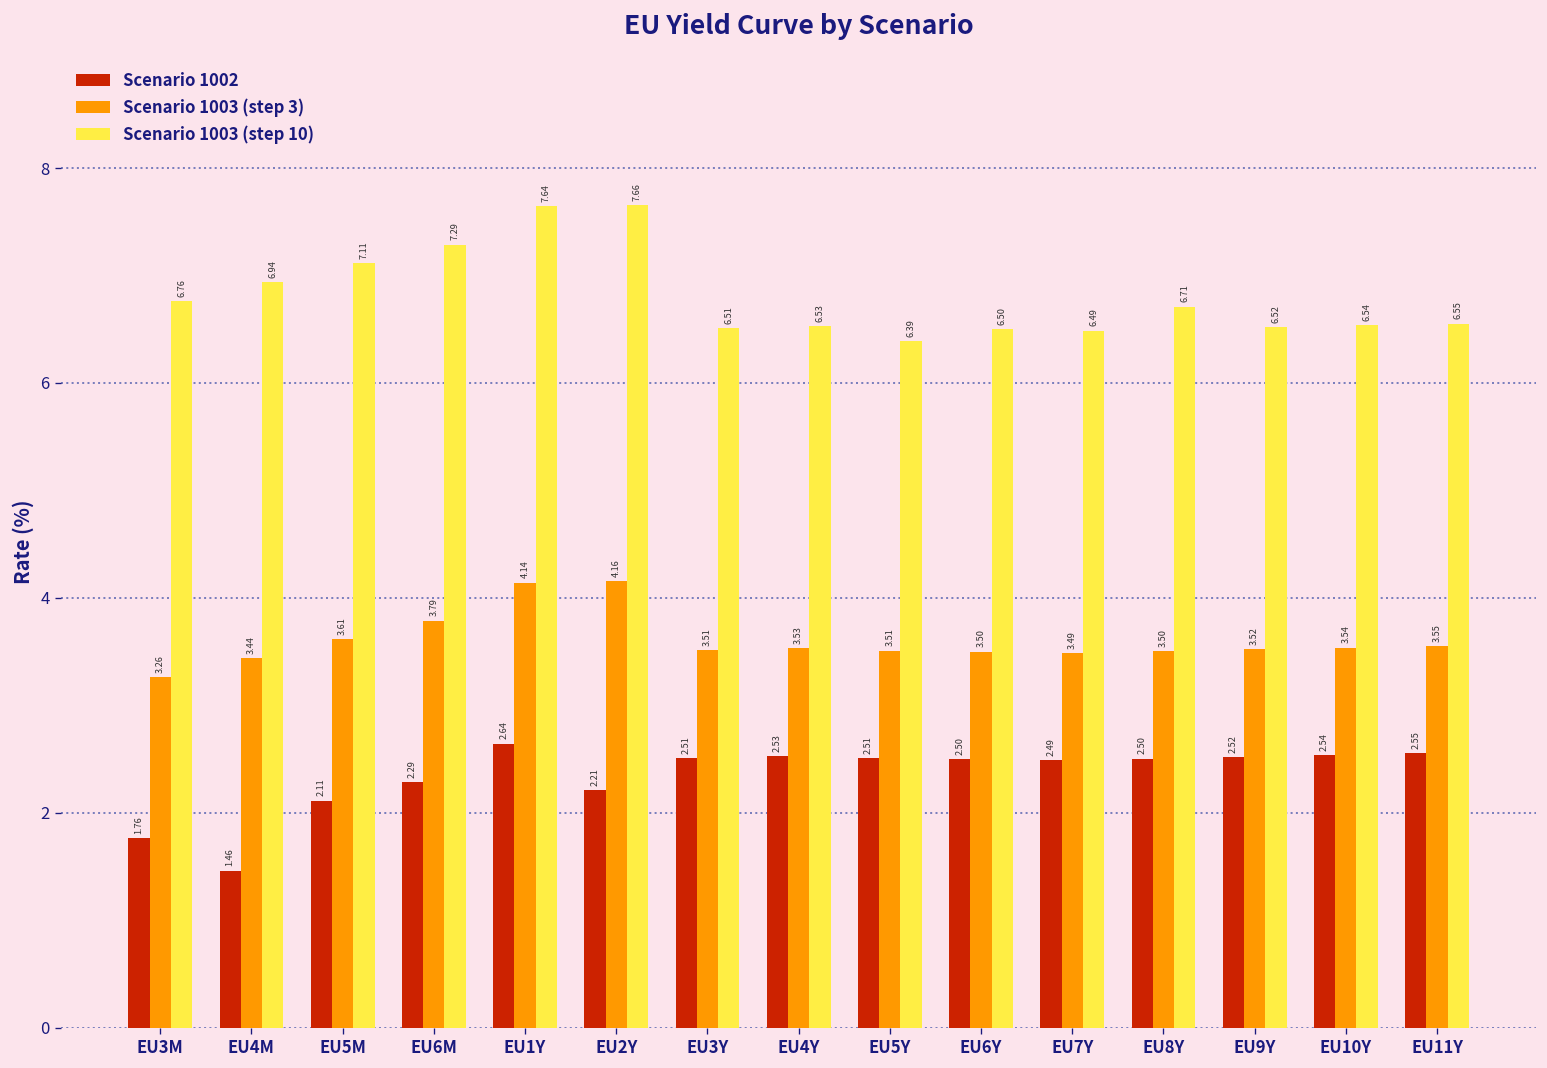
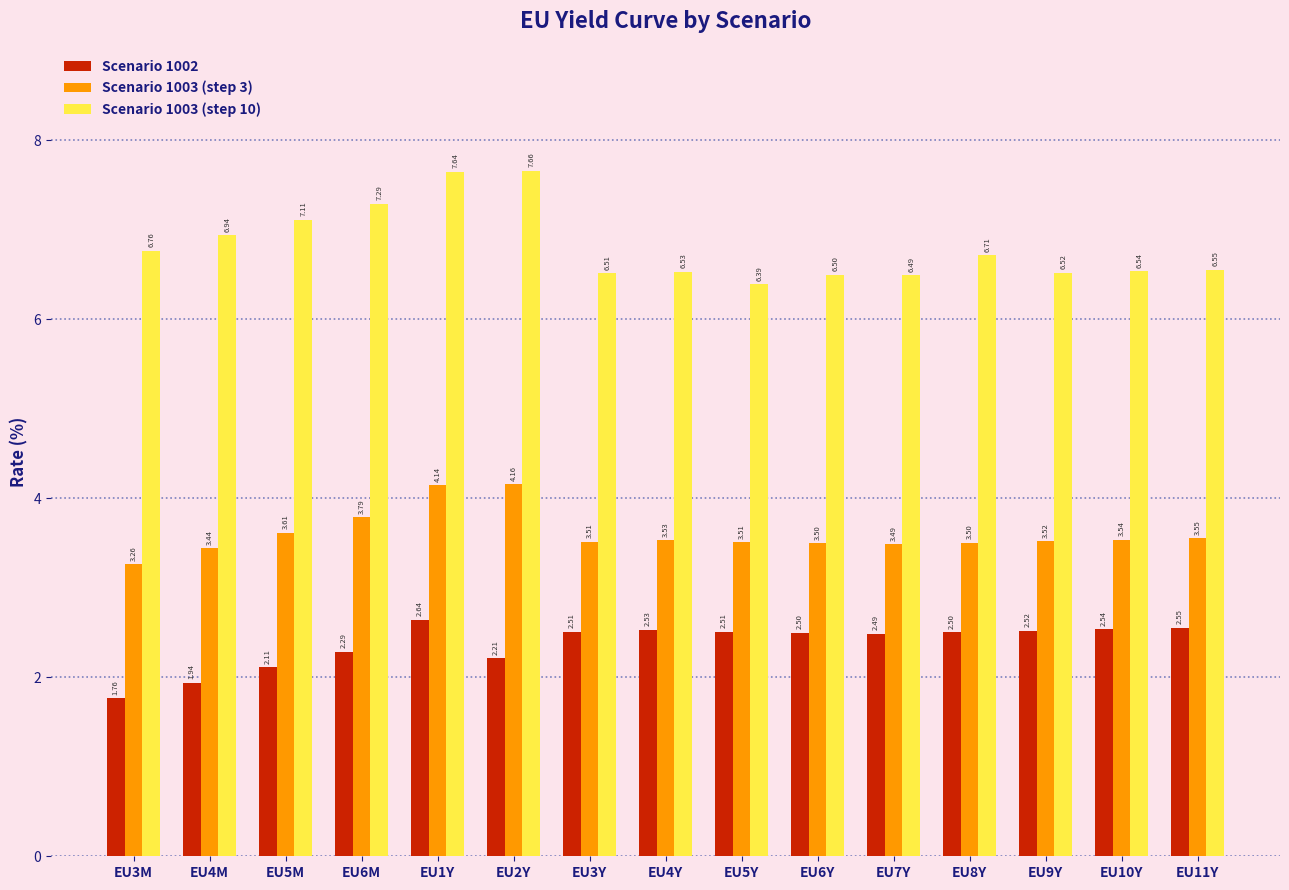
  {
    "Scenario 1002": {
      "EU3M": 1.76,
-     "EU4M": 1.46,
+     "EU4M": 1.94,
      "EU5M": 2.11,
      "EU6M": 2.29,
      "EU1Y": 2.64,
      "EU2Y": 2.21,
      "EU3Y": 2.51,
      "EU4Y": 2.53,
      "EU5Y": 2.51,
      "EU6Y": 2.50,
      "EU7Y": 2.49,
      "EU8Y": 2.50,
      "EU9Y": 2.52,
      "EU10Y": 2.54,
      "EU11Y": 2.55
    },
    "Scenario 1003 (step 3)": {
      "EU3M": 3.26,
      "EU4M": 3.44,
      "EU5M": 3.61,
      "EU6M": 3.79,
      "EU1Y": 4.14,
      "EU2Y": 4.16,
      "EU3Y": 3.51,
      "EU4Y": 3.53,
      "EU5Y": 3.51,
      "EU6Y": 3.50,
      "EU7Y": 3.49,
      "EU8Y": 3.50,
      "EU9Y": 3.52,
      "EU10Y": 3.54,
      "EU11Y": 3.55
    },
    "Scenario 1003 (step 10)": {
      "EU3M": 6.76,
      "EU4M": 6.94,
      "EU5M": 7.11,
      "EU6M": 7.29,
      "EU1Y": 7.64,
      "EU2Y": 7.66,
      "EU3Y": 6.51,
      "EU4Y": 6.53,
      "EU5Y": 6.39,
      "EU6Y": 6.50,
      "EU7Y": 6.49,
      "EU8Y": 6.71,
      "EU9Y": 6.52,
      "EU10Y": 6.54,
      "EU11Y": 6.55
    }
  }
